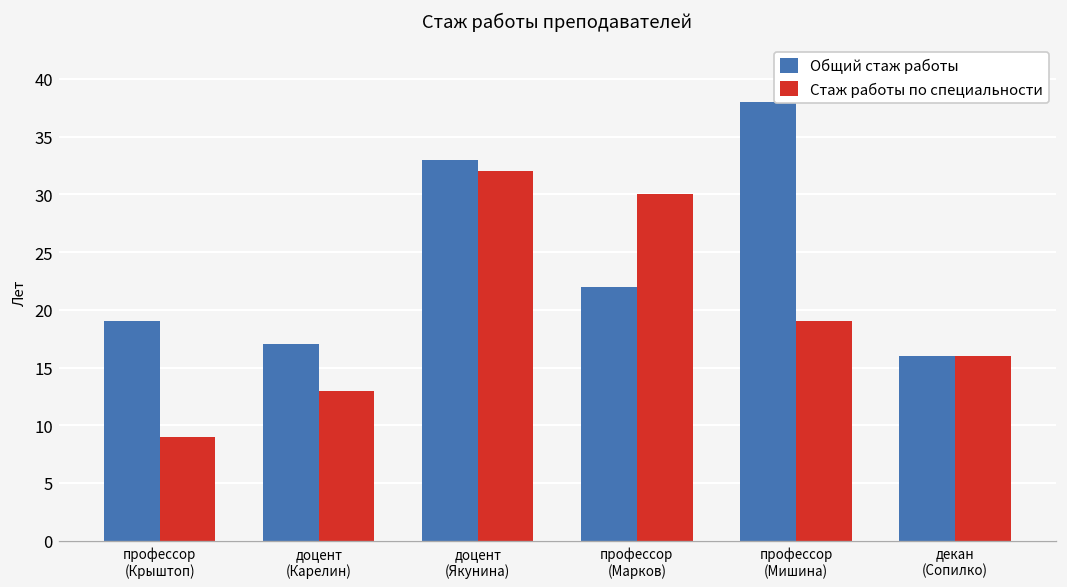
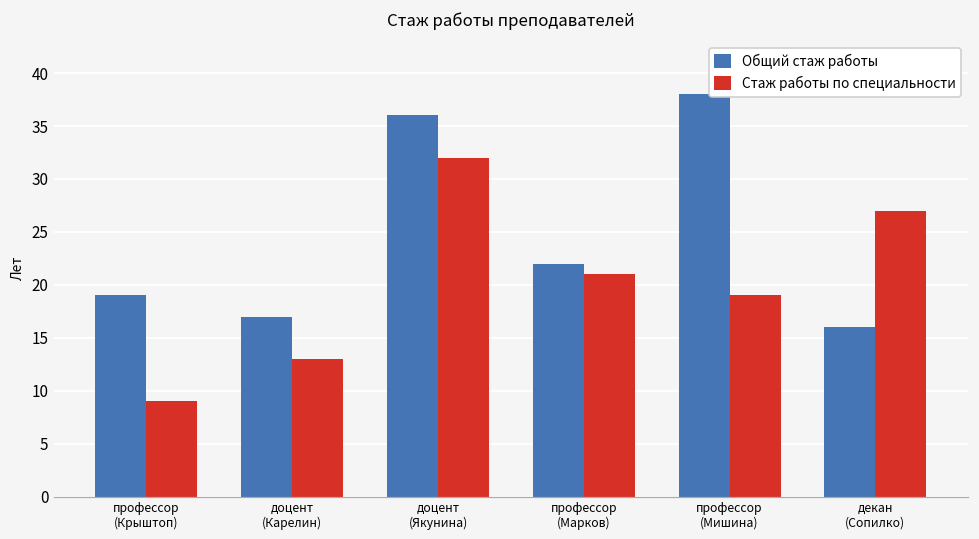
  {
    "Общий стаж работы": {
      "профессор (Крыштоп)": 19,
      "доцент (Карелин)": 17,
-     "доцент (Якунина)": 33,
+     "доцент (Якунина)": 36,
      "профессор (Марков)": 22,
      "профессор (Мишина)": 38,
      "декан (Сопилко)": 16
    },
    "Стаж работы по специальности": {
      "профессор (Крыштоп)": 9,
      "доцент (Карелин)": 13,
      "доцент (Якунина)": 32,
-     "профессор (Марков)": 30,
+     "профессор (Марков)": 21,
      "профессор (Мишина)": 19,
-     "декан (Сопилко)": 16
+     "декан (Сопилко)": 27
    }
  }
